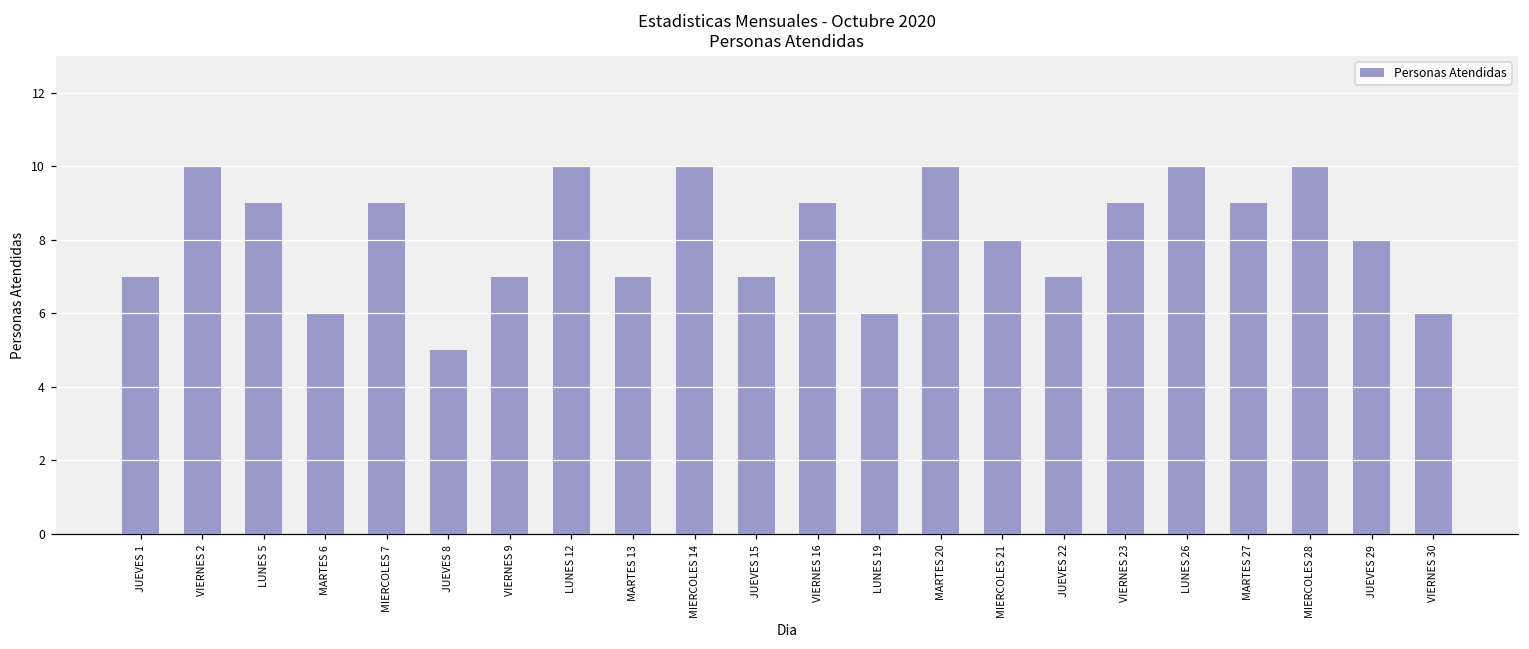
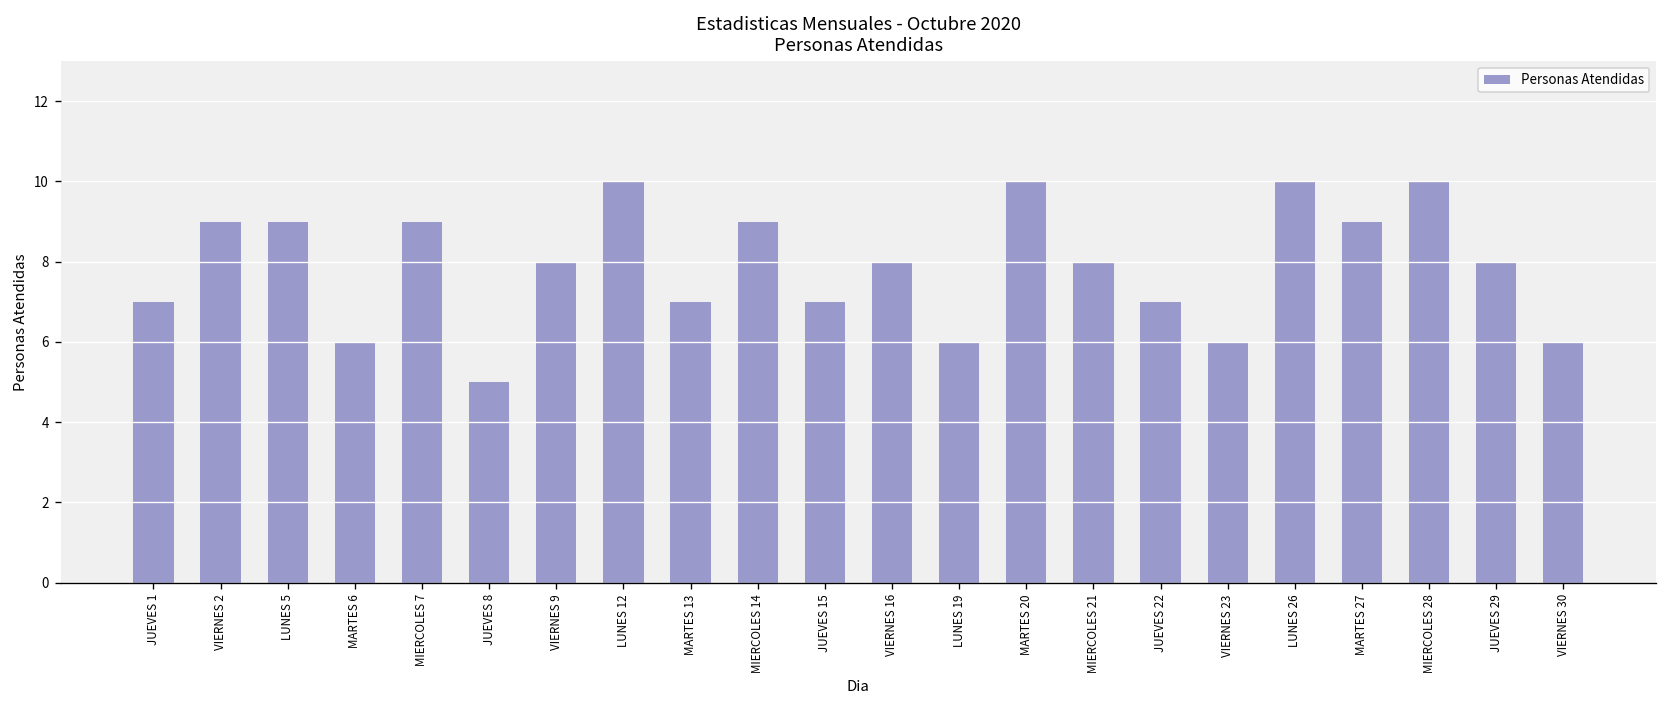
  {
    "JUEVES 1": 7,
-   "VIERNES 2": 10,
+   "VIERNES 2": 9,
    "LUNES 5": 9,
    "MARTES 6": 6,
    "MIERCOLES 7": 9,
    "JUEVES 8": 5,
-   "VIERNES 9": 7,
+   "VIERNES 9": 8,
    "LUNES 12": 10,
    "MARTES 13": 7,
-   "MIERCOLES 14": 10,
+   "MIERCOLES 14": 9,
    "JUEVES 15": 7,
-   "VIERNES 16": 9,
+   "VIERNES 16": 8,
    "LUNES 19": 6,
    "MARTES 20": 10,
    "MIERCOLES 21": 8,
    "JUEVES 22": 7,
-   "VIERNES 23": 9,
+   "VIERNES 23": 6,
    "LUNES 26": 10,
    "MARTES 27": 9,
    "MIERCOLES 28": 10,
    "JUEVES 29": 8,
    "VIERNES 30": 6
  }
